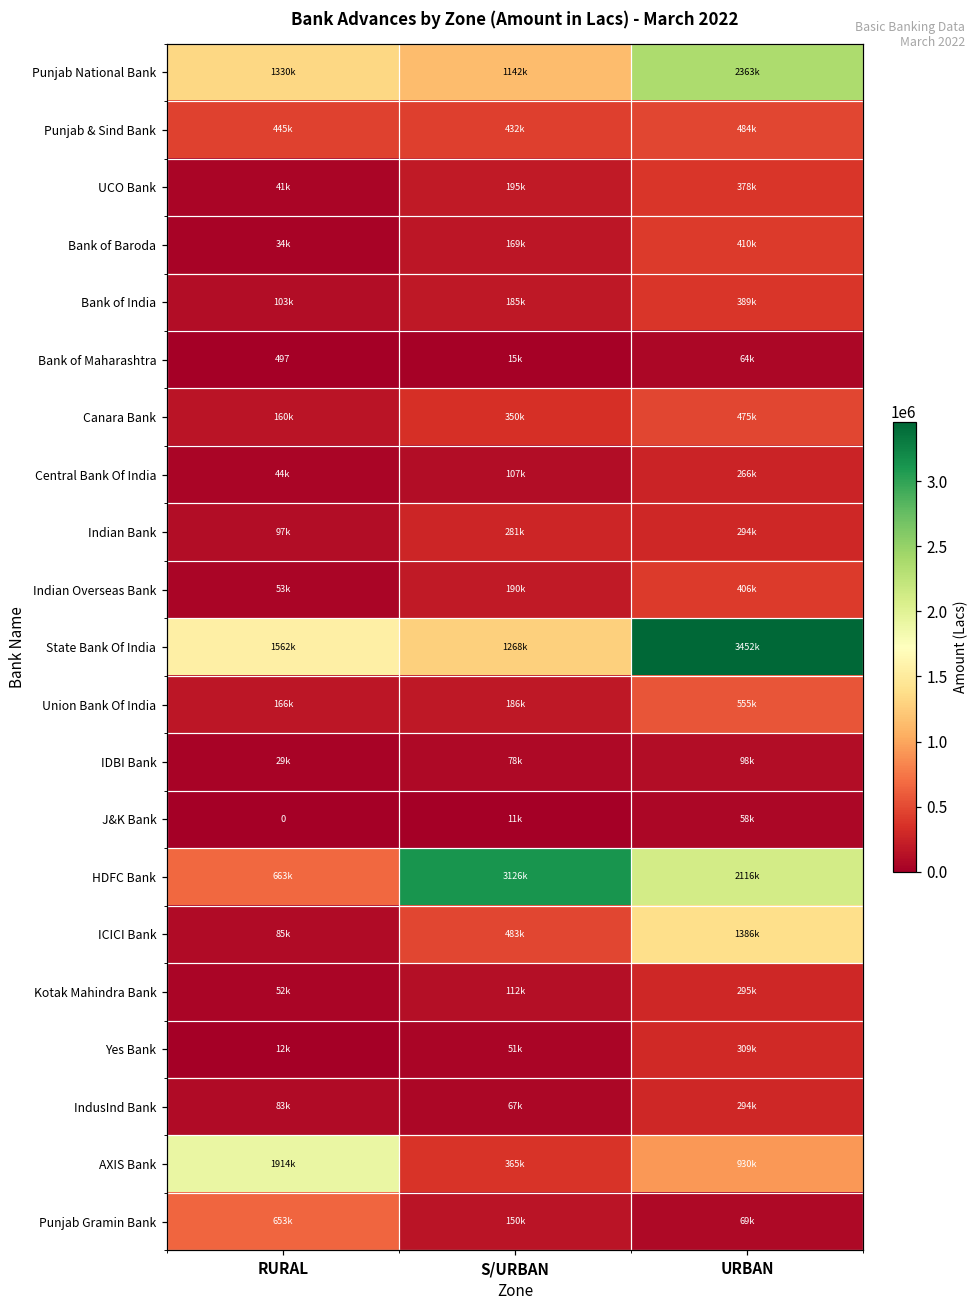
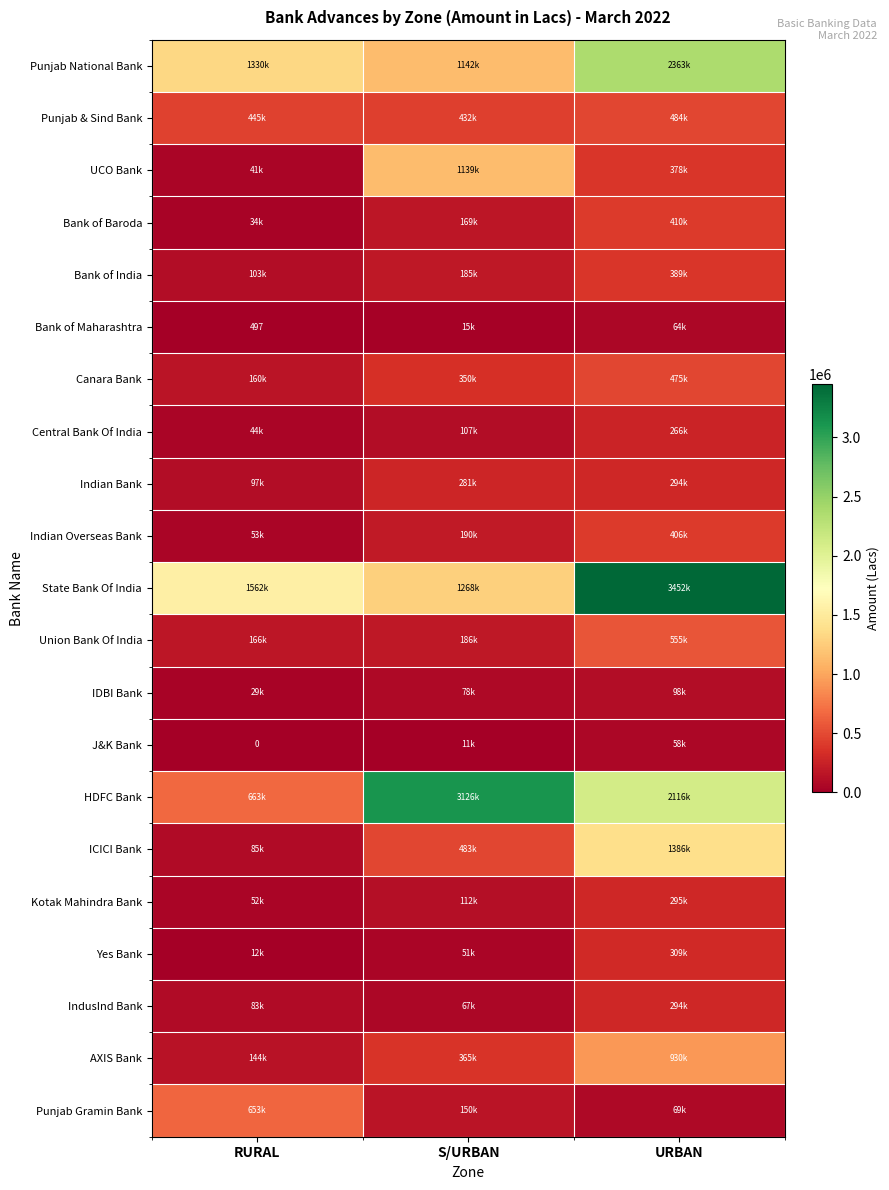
  {
    "Punjab National Bank": {
      "RURAL": "1330k",
      "S/URBAN": "1142k",
      "URBAN": "2363k"
    },
    "Punjab & Sind Bank": {
      "RURAL": "445k",
      "S/URBAN": "432k",
      "URBAN": "484k"
    },
    "UCO Bank": {
      "RURAL": "41k",
-     "S/URBAN": "195k",
+     "S/URBAN": "1139k",
      "URBAN": "378k"
    },
    "Bank of Baroda": {
      "RURAL": "34k",
      "S/URBAN": "169k",
      "URBAN": "410k"
    },
    "Bank of India": {
      "RURAL": "103k",
      "S/URBAN": "185k",
      "URBAN": "389k"
    },
    "Bank of Maharashtra": {
      "RURAL": "497",
      "S/URBAN": "15k",
      "URBAN": "64k"
    },
    "Canara Bank": {
      "RURAL": "160k",
      "S/URBAN": "350k",
      "URBAN": "475k"
    },
    "Central Bank Of India": {
      "RURAL": "44k",
      "S/URBAN": "107k",
      "URBAN": "266k"
    },
    "Indian Bank": {
      "RURAL": "97k",
      "S/URBAN": "281k",
      "URBAN": "294k"
    },
    "Indian Overseas Bank": {
      "RURAL": "53k",
      "S/URBAN": "190k",
      "URBAN": "406k"
    },
    "State Bank Of India": {
      "RURAL": "1562k",
      "S/URBAN": "1268k",
      "URBAN": "3452k"
    },
    "Union Bank Of India": {
      "RURAL": "166k",
      "S/URBAN": "186k",
      "URBAN": "555k"
    },
    "IDBI Bank": {
      "RURAL": "29k",
      "S/URBAN": "78k",
      "URBAN": "98k"
    },
    "J&K Bank": {
      "RURAL": "0",
      "S/URBAN": "11k",
      "URBAN": "58k"
    },
    "HDFC Bank": {
      "RURAL": "663k",
      "S/URBAN": "3126k",
      "URBAN": "2116k"
    },
    "ICICI Bank": {
      "RURAL": "85k",
      "S/URBAN": "483k",
      "URBAN": "1386k"
    },
    "Kotak Mahindra Bank": {
      "RURAL": "52k",
      "S/URBAN": "112k",
      "URBAN": "295k"
    },
    "Yes Bank": {
      "RURAL": "12k",
      "S/URBAN": "51k",
      "URBAN": "309k"
    },
    "IndusInd Bank": {
      "RURAL": "83k",
      "S/URBAN": "67k",
      "URBAN": "294k"
    },
    "AXIS Bank": {
-     "RURAL": "1914k",
+     "RURAL": "144k",
      "S/URBAN": "365k",
      "URBAN": "930k"
    },
    "Punjab Gramin Bank": {
      "RURAL": "653k",
      "S/URBAN": "150k",
      "URBAN": "69k"
    }
  }
